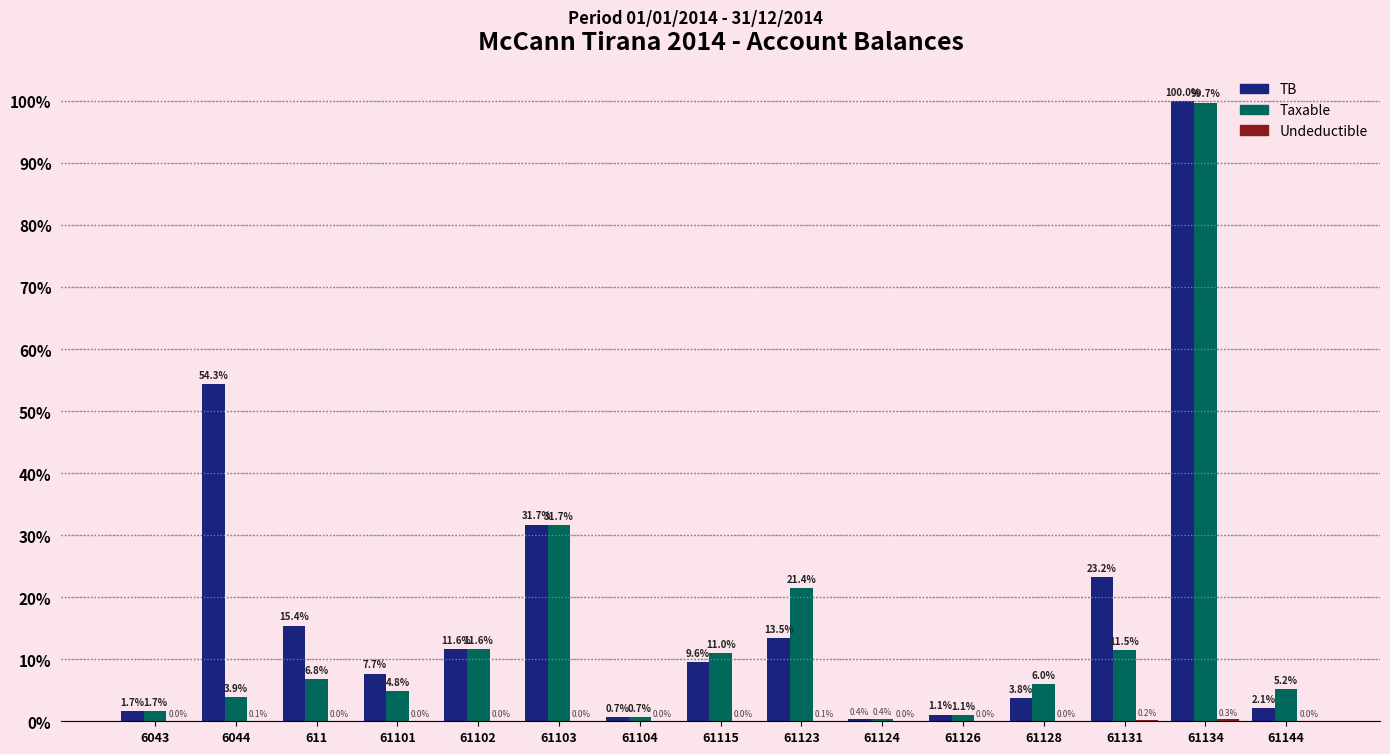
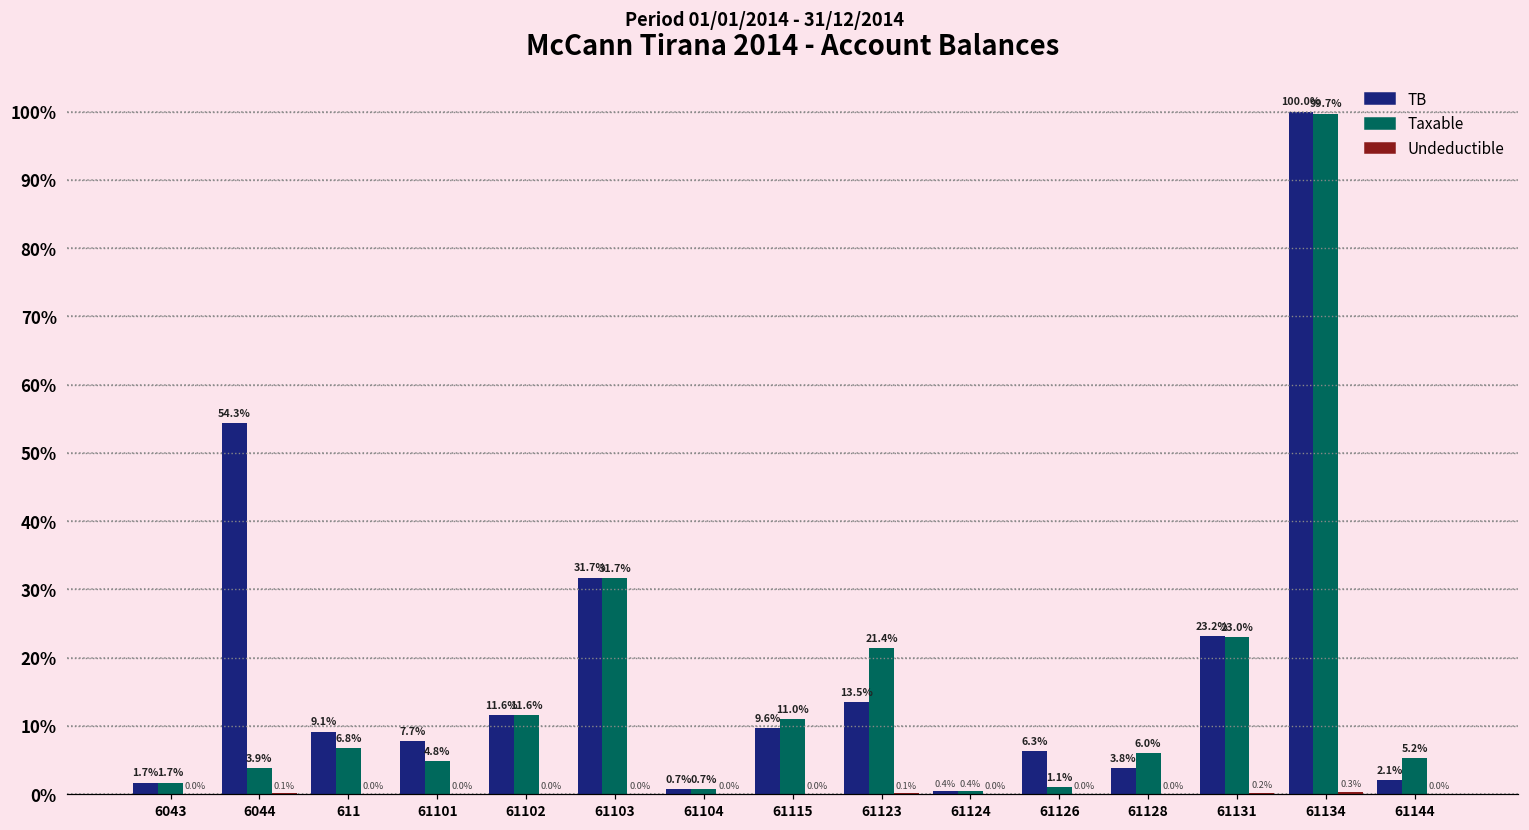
  {
    "TB": {
      "6043": "1.7%",
      "6044": "54.3%",
-     "611": "15.4%",
+     "611": "9.1%",
      "61101": "7.7%",
      "61104": "0.7%",
      "61115": "9.6%",
      "61123": "13.5%",
      "61124": "0.4%",
-     "61126": "1.1%",
+     "61126": "6.3%",
      "61128": "3.8%",
      "61144": "2.1%"
    },
    "Taxable": {
      "6043": "1.7%",
      "6044": "3.9%",
      "611": "6.8%",
      "61101": "4.8%",
      "61104": "0.7%",
      "61115": "11.0%",
      "61123": "21.4%",
      "61124": "0.4%",
      "61126": "1.1%",
      "61128": "6.0%",
-     "61131": "11.5%",
+     "61131": "23.0%",
      "61144": "5.2%"
    },
    "Undeductible": {
      "6043": "0.0%",
      "6044": "0.1%",
      "611": "0.0%",
      "61101": "0.0%",
      "61102": "0.0%",
      "61103": "0.0%",
      "61104": "0.0%",
      "61115": "0.0%",
      "61123": "0.1%",
      "61124": "0.0%",
      "61126": "0.0%",
      "61128": "0.0%",
      "61131": "0.2%",
      "61134": "0.3%",
      "61144": "0.0%"
    }
  }
